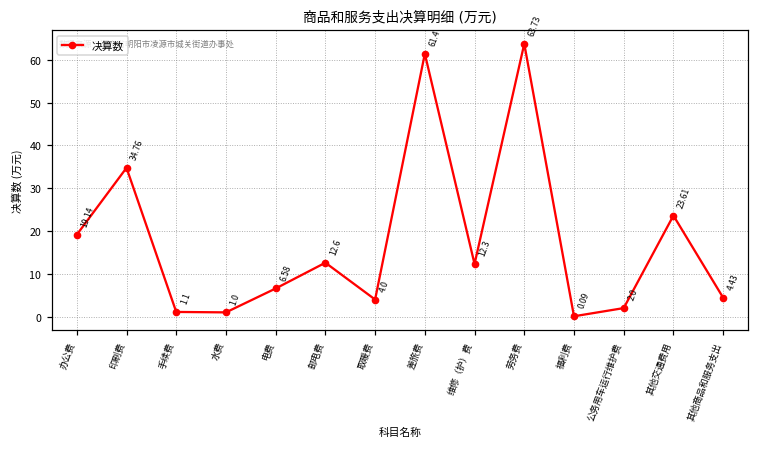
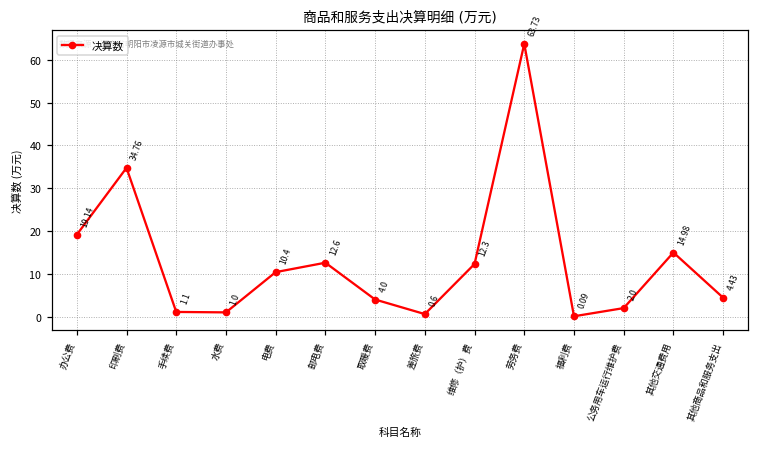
  {
    "办公费": 19.14,
    "印刷费": 34.76,
    "手续费": 1.1,
    "水费": 1.0,
-   "电费": 6.58,
+   "电费": 10.4,
    "邮电费": 12.6,
    "取暖费": 4.0,
-   "差旅费": 61.4,
+   "差旅费": 0.6,
    "维修（护）费": 12.3,
    "劳务费": 63.73,
    "福利费": 0.09,
    "公务用车运行维护费": 2.0,
-   "其他交通费用": 23.61,
+   "其他交通费用": 14.98,
    "其他商品和服务支出": 4.43
  }
